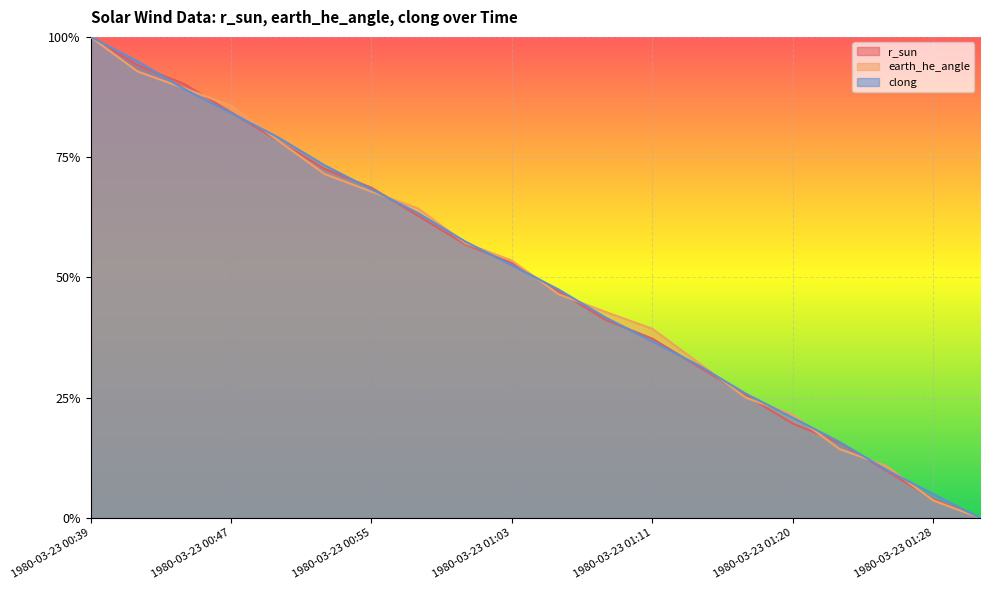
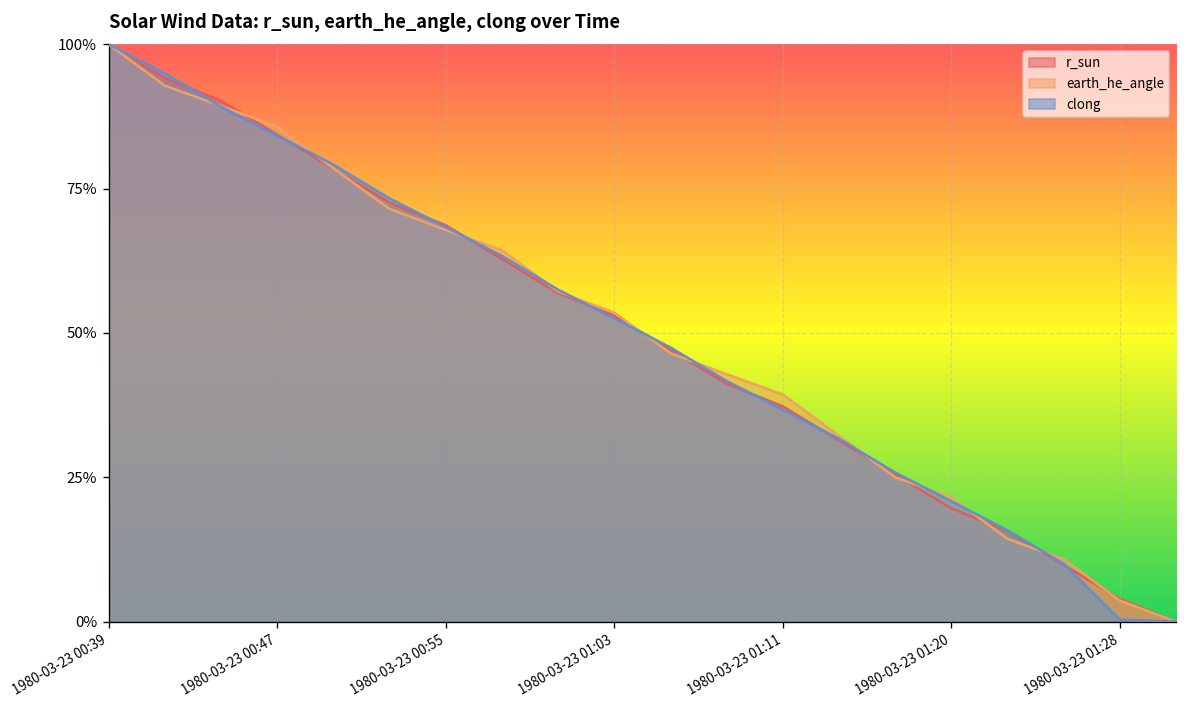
  {
    "clong": {
      "1980-03-23 01:11": "37%",
      "1980-03-23 01:20": "21%",
-     "1980-03-23 01:28": "5%"
+     "1980-03-23 01:28": "0%"
    }
  }
